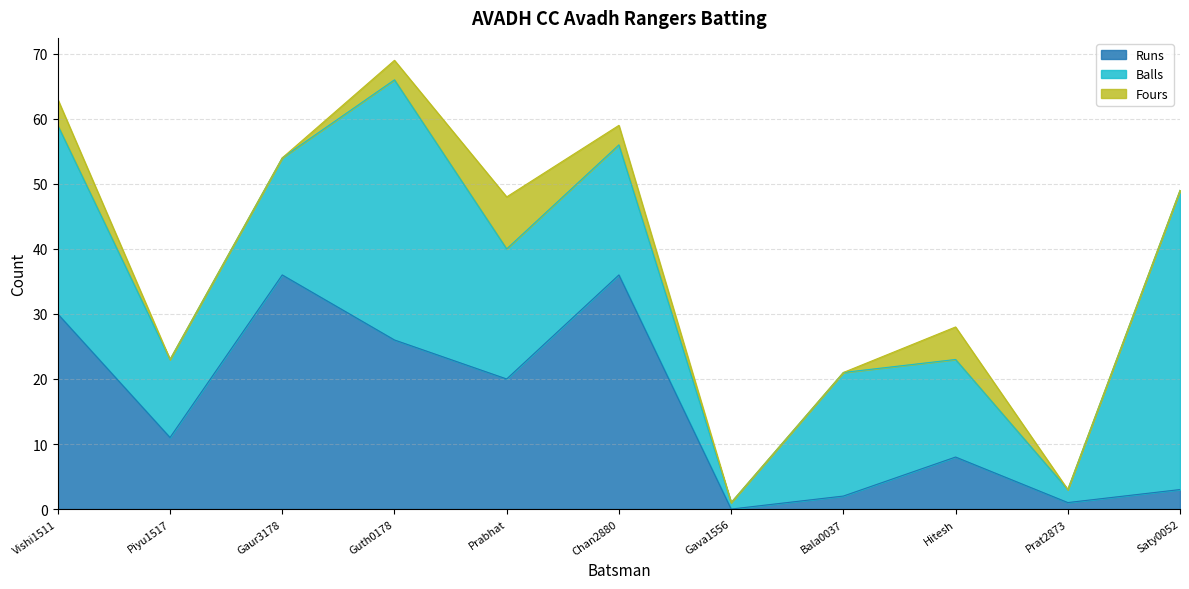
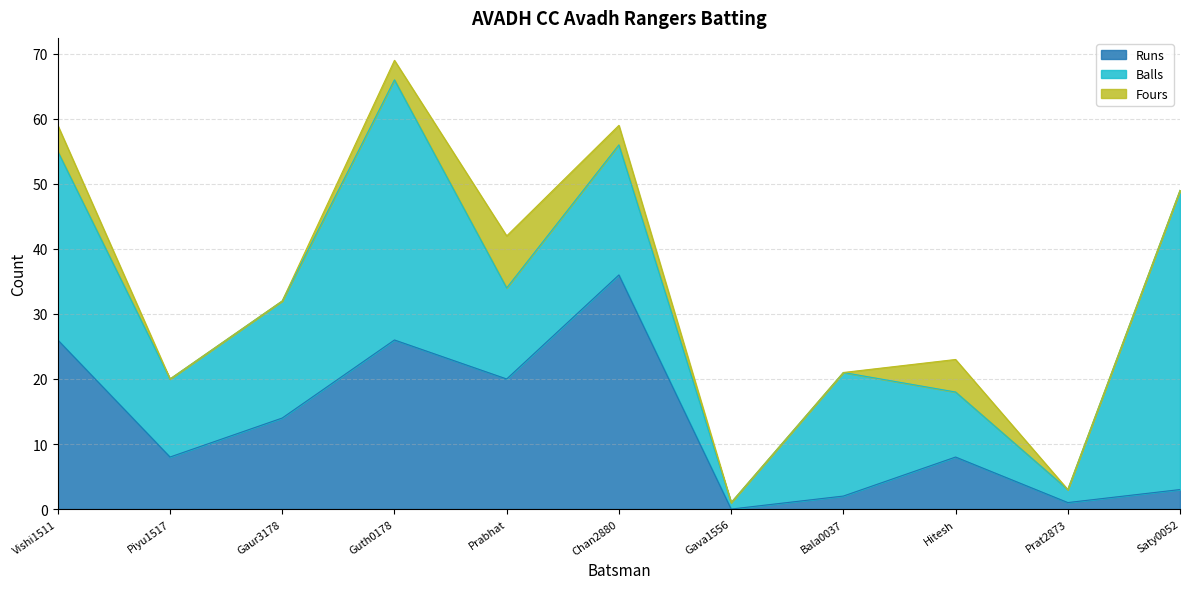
  {
    "Runs": {
-     "Vishi1511": 30,
-     "Piyu1517": 11,
-     "Gaur3178": 36,
+     "Vishi1511": 26,
+     "Piyu1517": 8,
+     "Gaur3178": 14,
      "Guth0178": 26,
      "Prabhat": 20,
      "Chan2880": 36,
      "Gava1556": 0,
      "Bala0037": 2,
      "Hitesh": 8,
      "Prat2873": 1,
      "Saty0052": 3
    },
    "Balls": {
      "Vishi1511": 29,
      "Guth0178": 40,
-     "Prabhat": 20,
+     "Prabhat": 14,
      "Chan2880": 20,
-     "Hitesh": 15
+     "Hitesh": 10
    },
    "Fours": {
      "Vishi1511": 4,
      "Guth0178": 3,
      "Prabhat": 8,
      "Chan2880": 3,
      "Hitesh": 5
    }
  }
